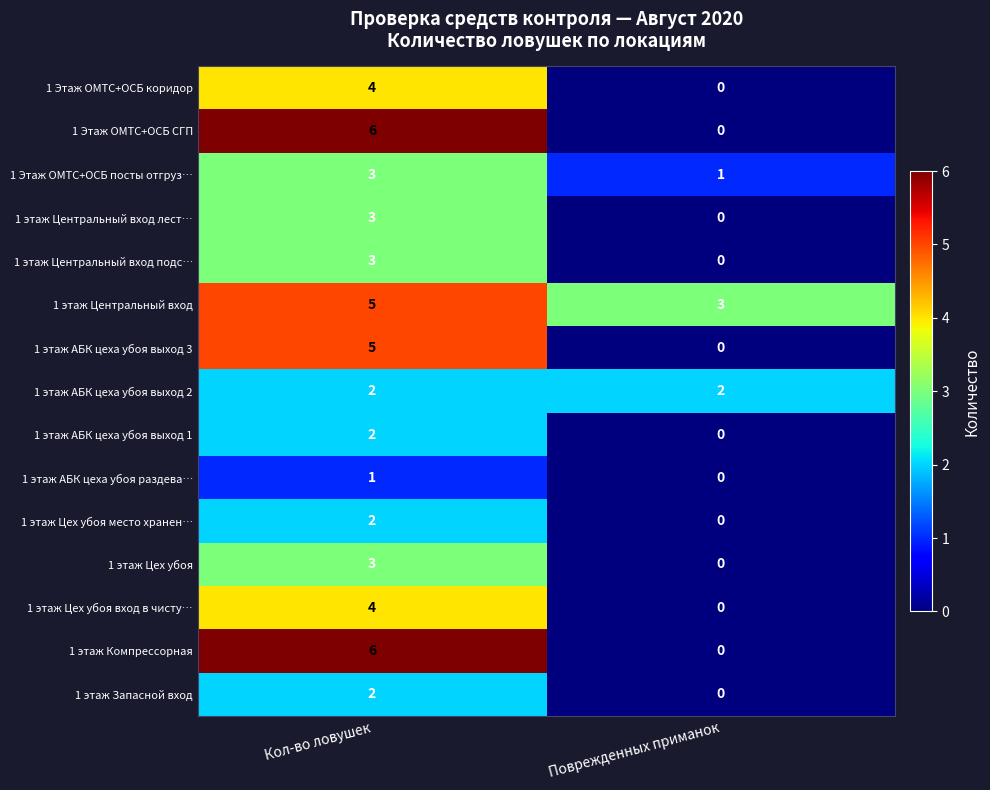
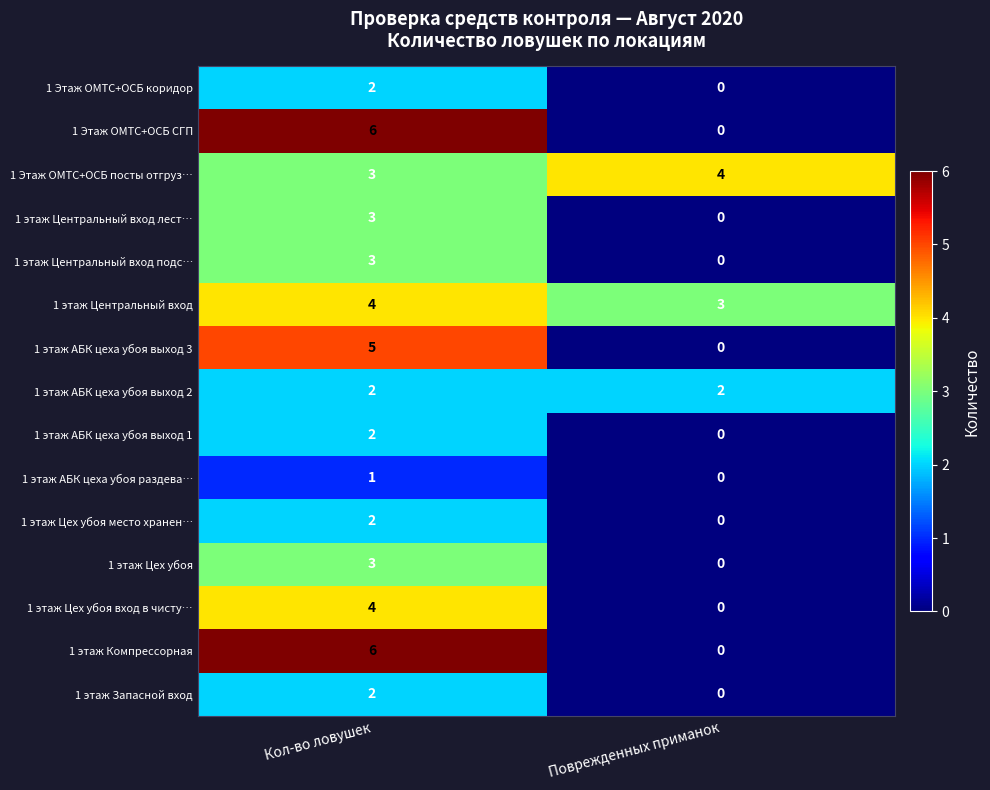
  {
    "1 Этаж ОМТС+ОСБ коридор": {
-     "Кол-во ловушек": 4,
+     "Кол-во ловушек": 2,
      "Поврежденных приманок": 0
    },
    "1 Этаж ОМТС+ОСБ СГП": {
      "Кол-во ловушек": 6,
      "Поврежденных приманок": 0
    },
    "1 Этаж ОМТС+ОСБ посты отгруз…": {
      "Кол-во ловушек": 3,
-     "Поврежденных приманок": 1
+     "Поврежденных приманок": 4
    },
    "1 этаж Центральный вход лест…": {
      "Кол-во ловушек": 3,
      "Поврежденных приманок": 0
    },
    "1 этаж Центральный вход подс…": {
      "Кол-во ловушек": 3,
      "Поврежденных приманок": 0
    },
    "1 этаж Центральный вход": {
-     "Кол-во ловушек": 5,
+     "Кол-во ловушек": 4,
      "Поврежденных приманок": 3
    },
    "1 этаж АБК цеха убоя выход 3": {
      "Кол-во ловушек": 5,
      "Поврежденных приманок": 0
    },
    "1 этаж АБК цеха убоя выход 2": {
      "Кол-во ловушек": 2,
      "Поврежденных приманок": 2
    },
    "1 этаж АБК цеха убоя выход 1": {
      "Кол-во ловушек": 2,
      "Поврежденных приманок": 0
    },
    "1 этаж АБК цеха убоя раздева…": {
      "Кол-во ловушек": 1,
      "Поврежденных приманок": 0
    },
    "1 этаж Цех убоя место хранен…": {
      "Кол-во ловушек": 2,
      "Поврежденных приманок": 0
    },
    "1 этаж Цех убоя": {
      "Кол-во ловушек": 3,
      "Поврежденных приманок": 0
    },
    "1 этаж Цех убоя вход в чисту…": {
      "Кол-во ловушек": 4,
      "Поврежденных приманок": 0
    },
    "1 этаж Компрессорная": {
      "Кол-во ловушек": 6,
      "Поврежденных приманок": 0
    },
    "1 этаж Запасной вход": {
      "Кол-во ловушек": 2,
      "Поврежденных приманок": 0
    }
  }
